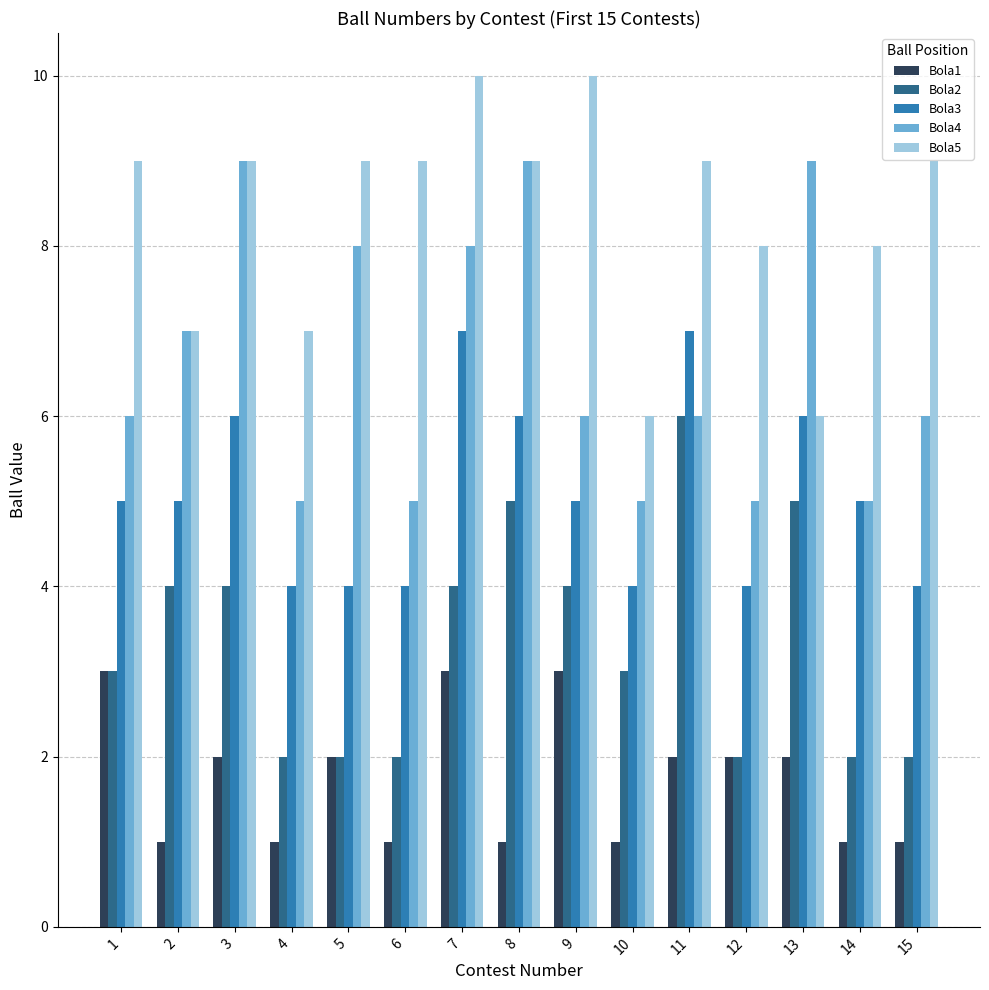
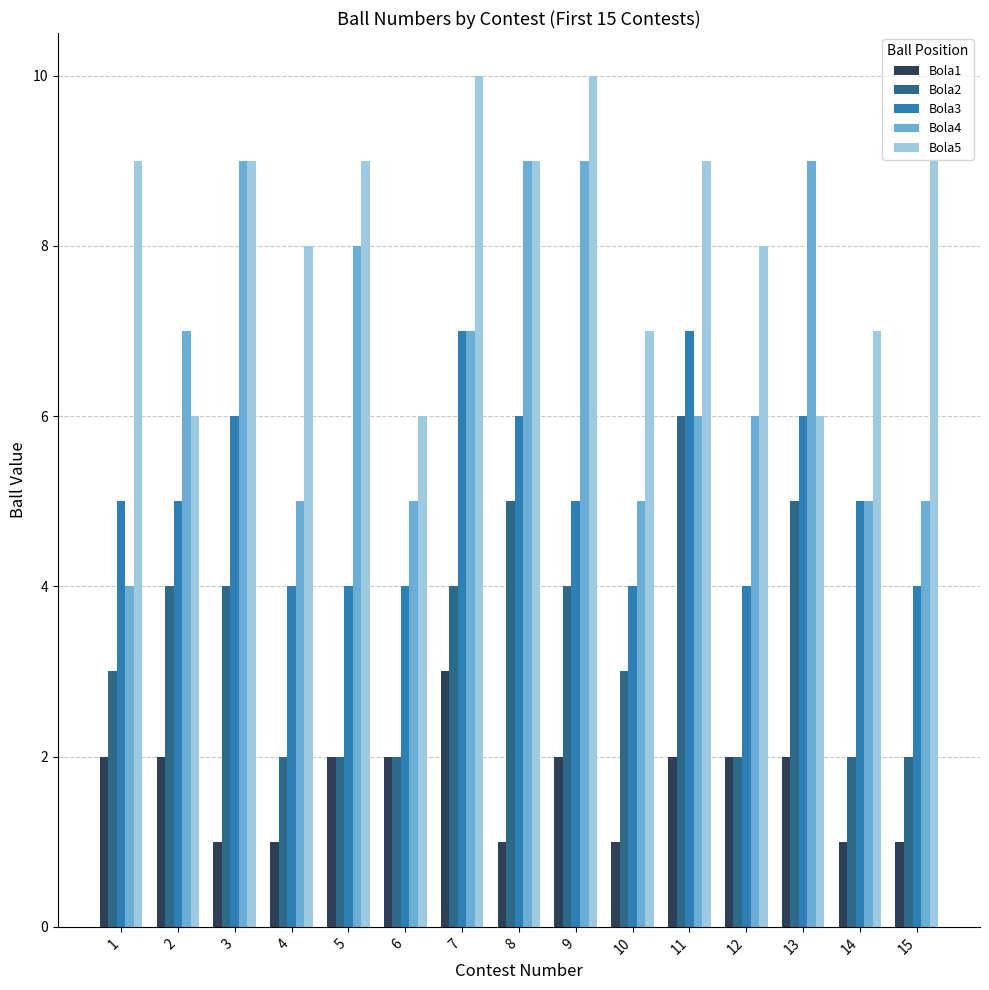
  {
    "Bola1": {
-     "1": 3,
-     "2": 1,
-     "3": 2,
+     "1": 2,
+     "2": 2,
+     "3": 1,
      "4": 1,
      "5": 2,
-     "6": 1,
+     "6": 2,
      "7": 3,
      "8": 1,
-     "9": 3,
+     "9": 2,
      "10": 1,
      "11": 2,
      "12": 2,
      "13": 2,
      "14": 1,
      "15": 1
    },
    "Bola4": {
-     "1": 6,
+     "1": 4,
      "2": 7,
      "3": 9,
      "4": 5,
      "5": 8,
      "6": 5,
-     "7": 8,
+     "7": 7,
      "8": 9,
-     "9": 6,
+     "9": 9,
      "10": 5,
      "11": 6,
-     "12": 5,
+     "12": 6,
      "13": 9,
      "14": 5,
-     "15": 6
+     "15": 5
    },
    "Bola5": {
      "1": 9,
-     "2": 7,
+     "2": 6,
      "3": 9,
-     "4": 7,
+     "4": 8,
      "5": 9,
-     "6": 9,
+     "6": 6,
      "7": 10,
      "8": 9,
      "9": 10,
-     "10": 6,
+     "10": 7,
      "11": 9,
      "12": 8,
      "13": 6,
-     "14": 8,
+     "14": 7,
      "15": 9
    }
  }
